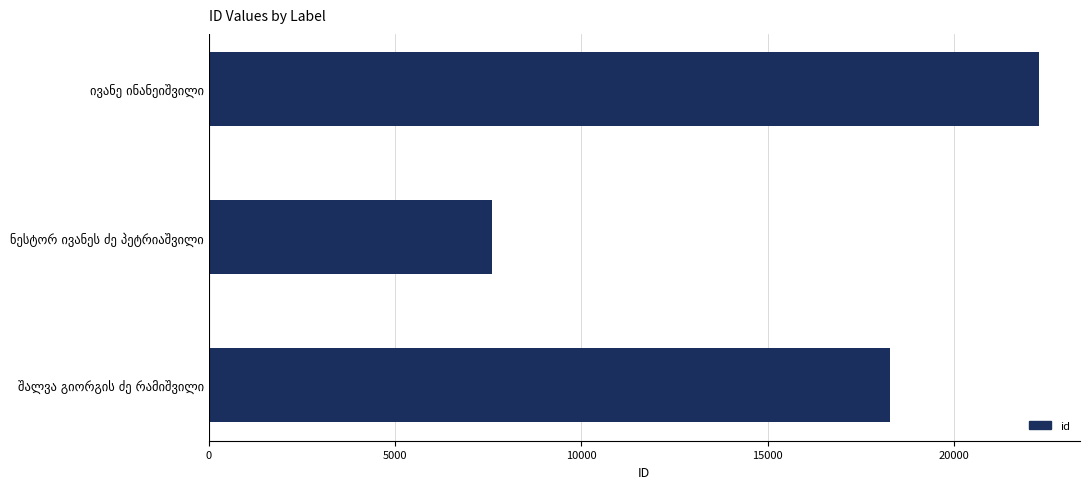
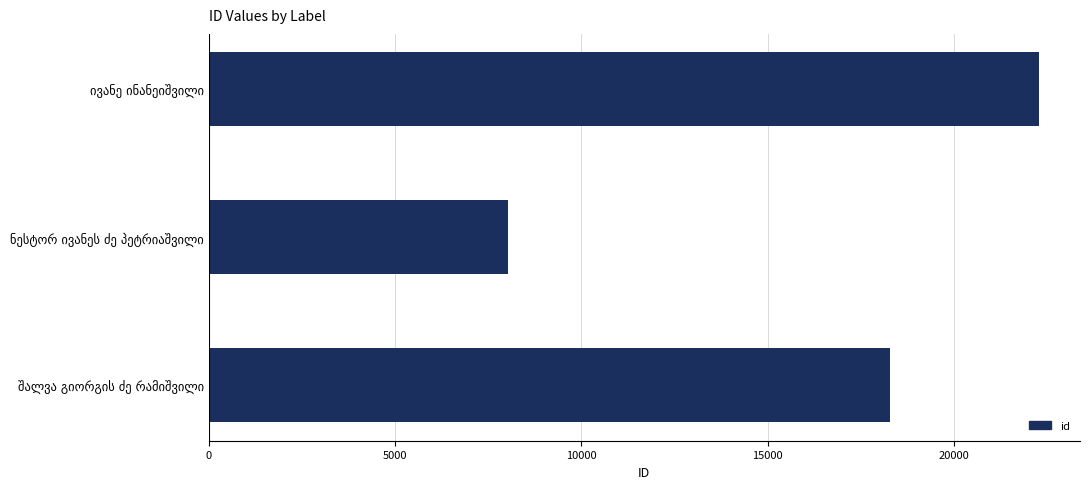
  {
    "ივანე ინანეიშვილი": 22300,
-   "ნესტორ ივანეს ძე პეტრიაშვილი": 7600,
+   "ნესტორ ივანეს ძე პეტრიაშვილი": 8000,
    "შალვა გიორგის ძე რამიშვილი": 18300
  }
